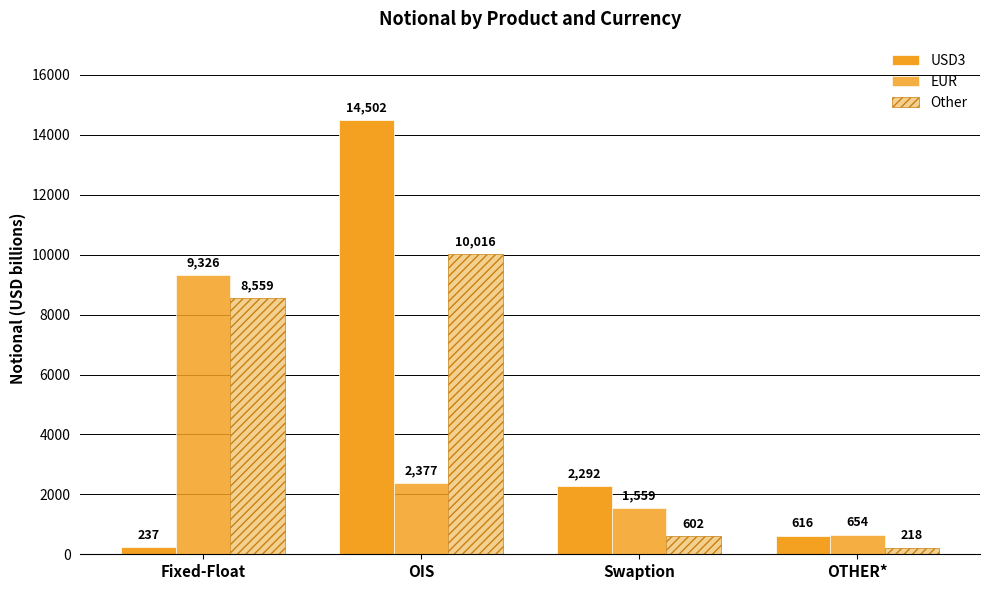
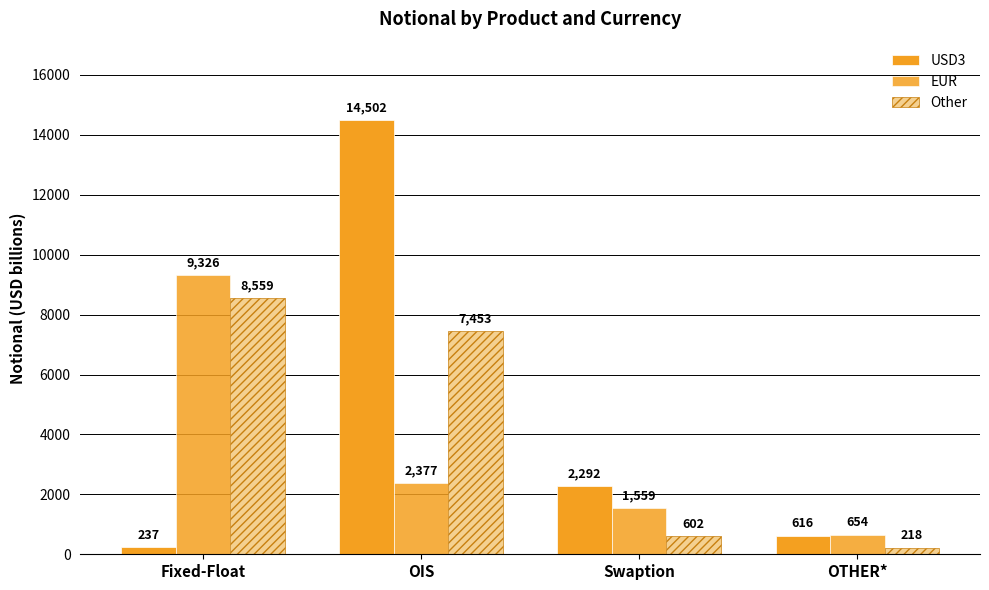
  {
    "Other": {
      "Fixed-Float": "8,559",
-     "OIS": "10,016",
+     "OIS": "7,453",
      "Swaption": "602",
      "OTHER*": "218"
    }
  }
